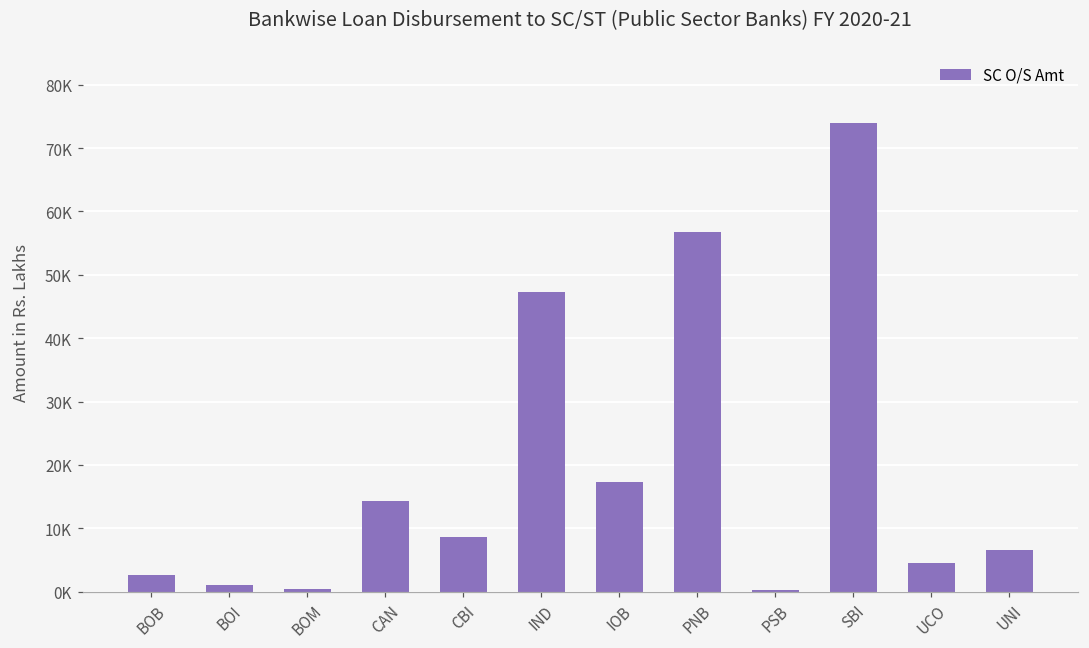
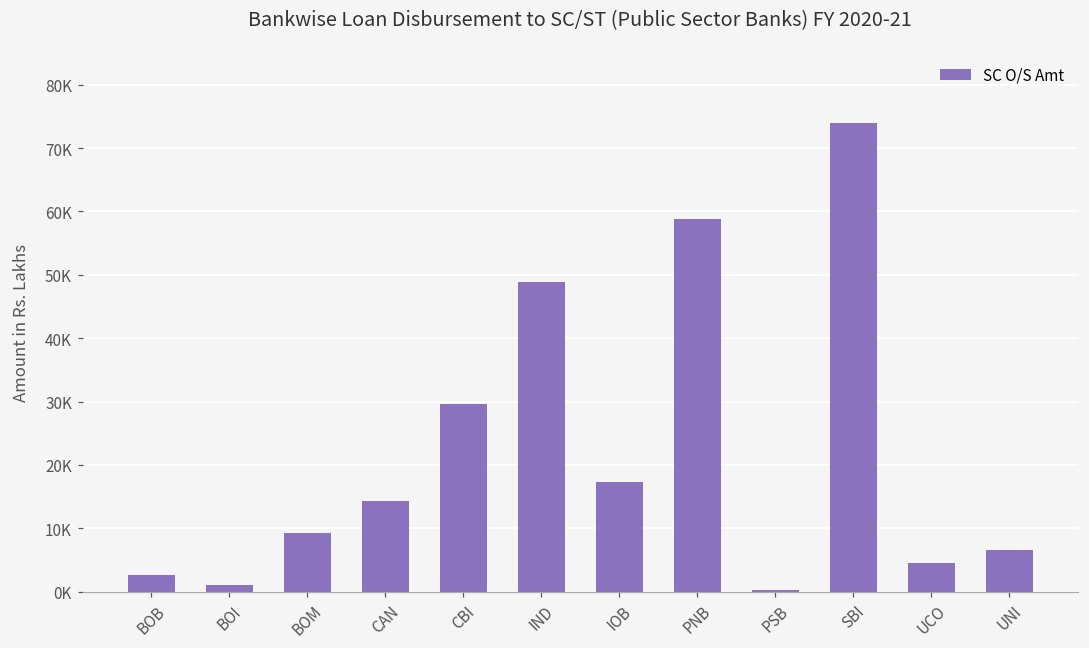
  {
    "BOB": 3000,
    "BOI": 1000,
-   "BOM": 0,
+   "BOM": 9000,
    "CAN": 14000,
-   "CBI": 9000,
-   "IND": 47000,
+   "CBI": 30000,
+   "IND": 49000,
    "IOB": 17000,
-   "PNB": 57000,
+   "PNB": 59000,
    "SBI": 74000,
    "UCO": 4000,
    "UNI": 7000
  }
